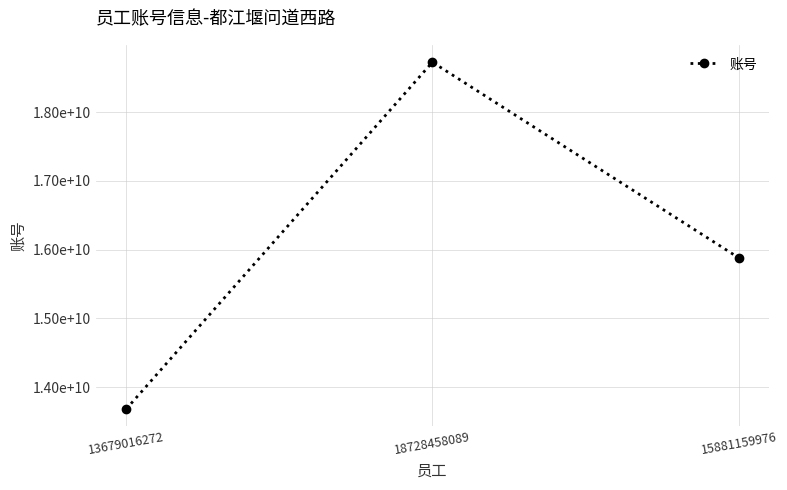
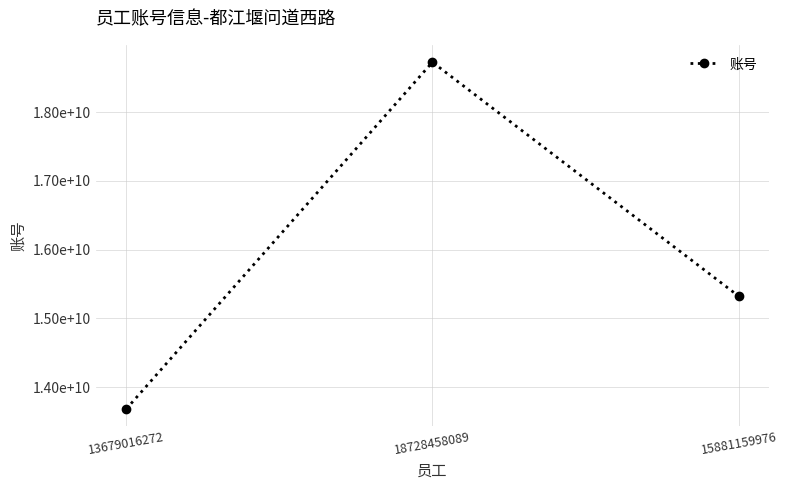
  {
    "13679016272": 13700000000,
    "18728458089": 18700000000,
-   "15881159976": 15900000000
+   "15881159976": 15300000000
  }
